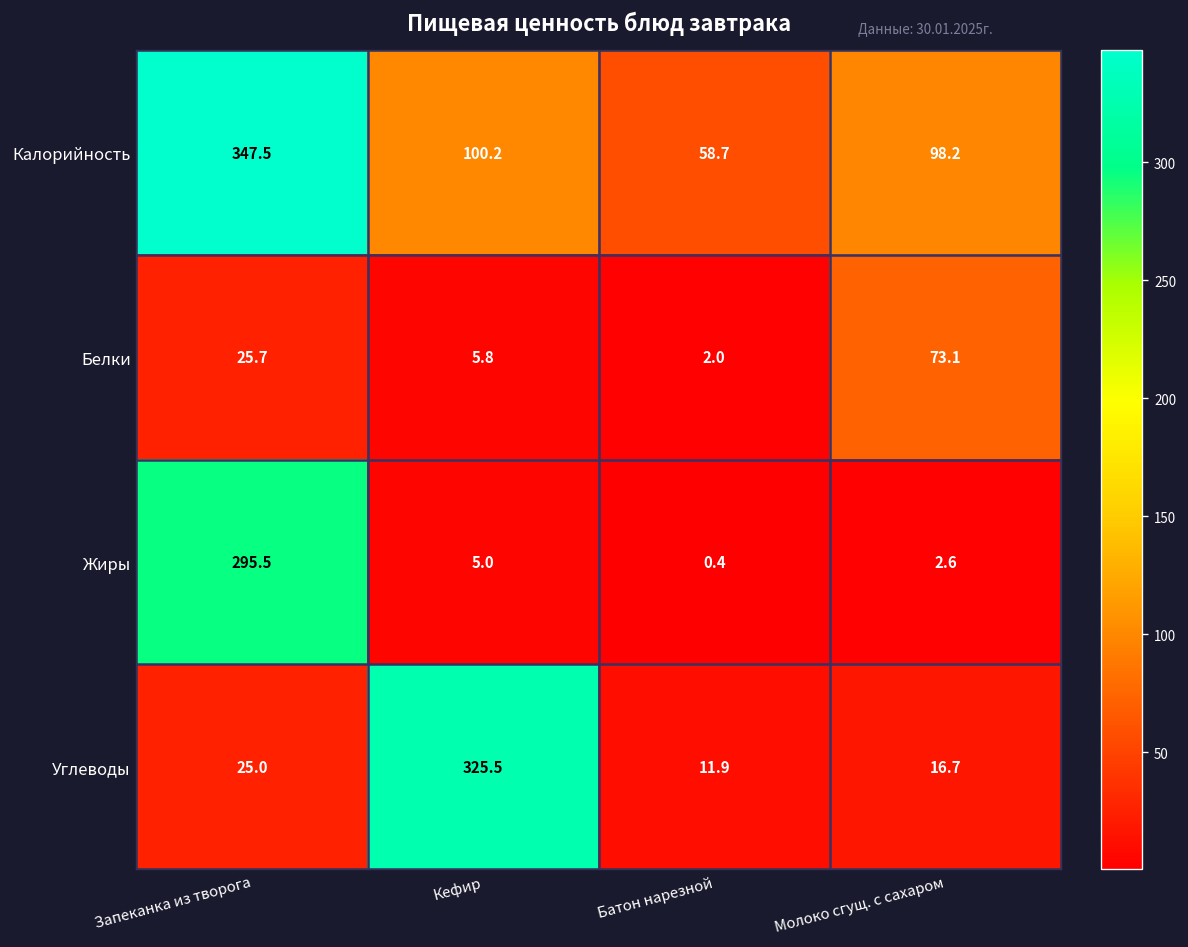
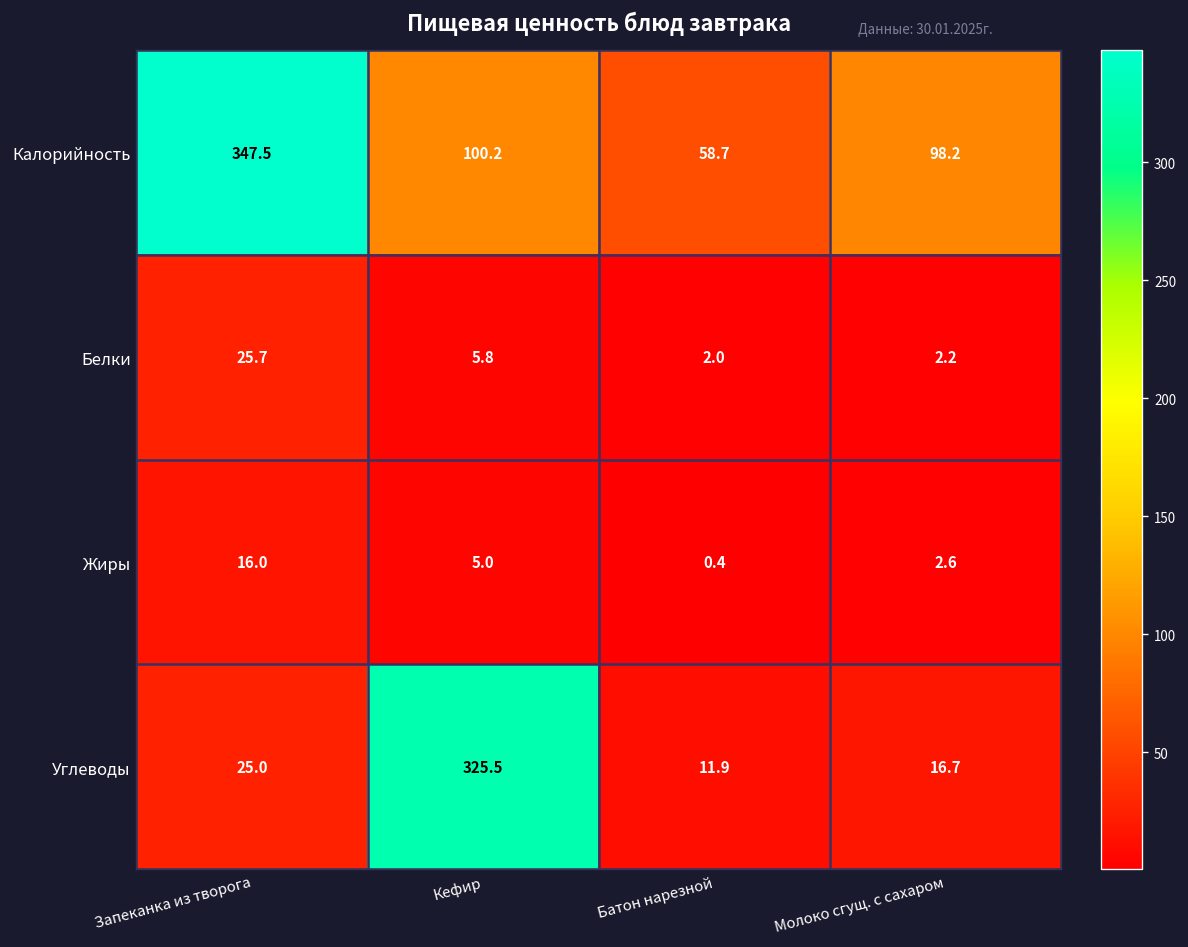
  {
    "Калорийность": {
      "Запеканка из творога": 347.5,
      "Кефир": 100.2,
      "Батон нарезной": 58.7,
      "Молоко сгущ. с сахаром": 98.2
    },
    "Белки": {
      "Запеканка из творога": 25.7,
      "Кефир": 5.8,
      "Батон нарезной": 2.0,
-     "Молоко сгущ. с сахаром": 73.1
+     "Молоко сгущ. с сахаром": 2.2
    },
    "Жиры": {
-     "Запеканка из творога": 295.5,
+     "Запеканка из творога": 16.0,
      "Кефир": 5.0,
      "Батон нарезной": 0.4,
      "Молоко сгущ. с сахаром": 2.6
    },
    "Углеводы": {
      "Запеканка из творога": 25.0,
      "Кефир": 325.5,
      "Батон нарезной": 11.9,
      "Молоко сгущ. с сахаром": 16.7
    }
  }
